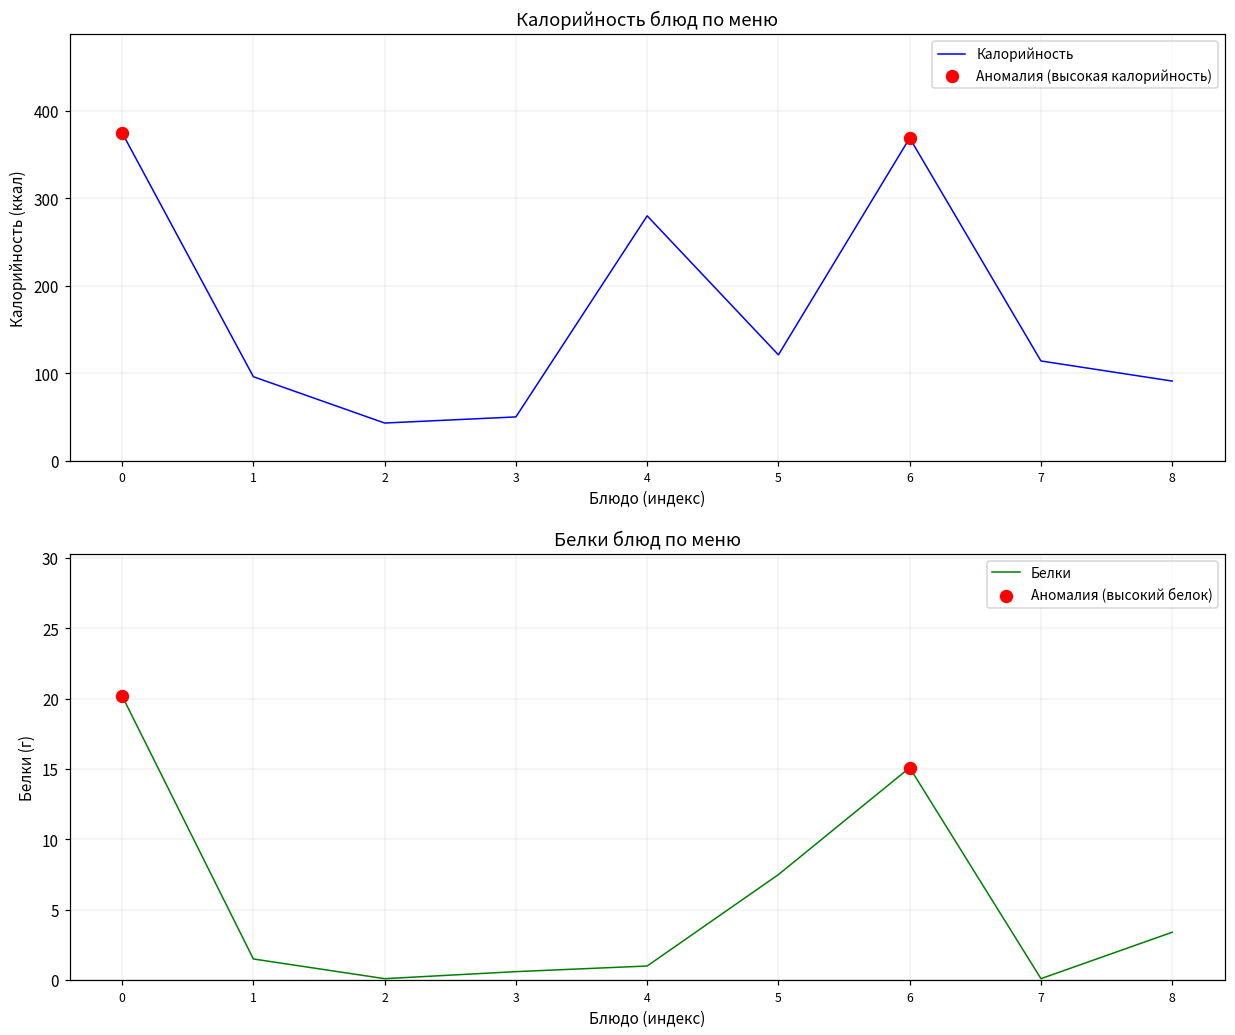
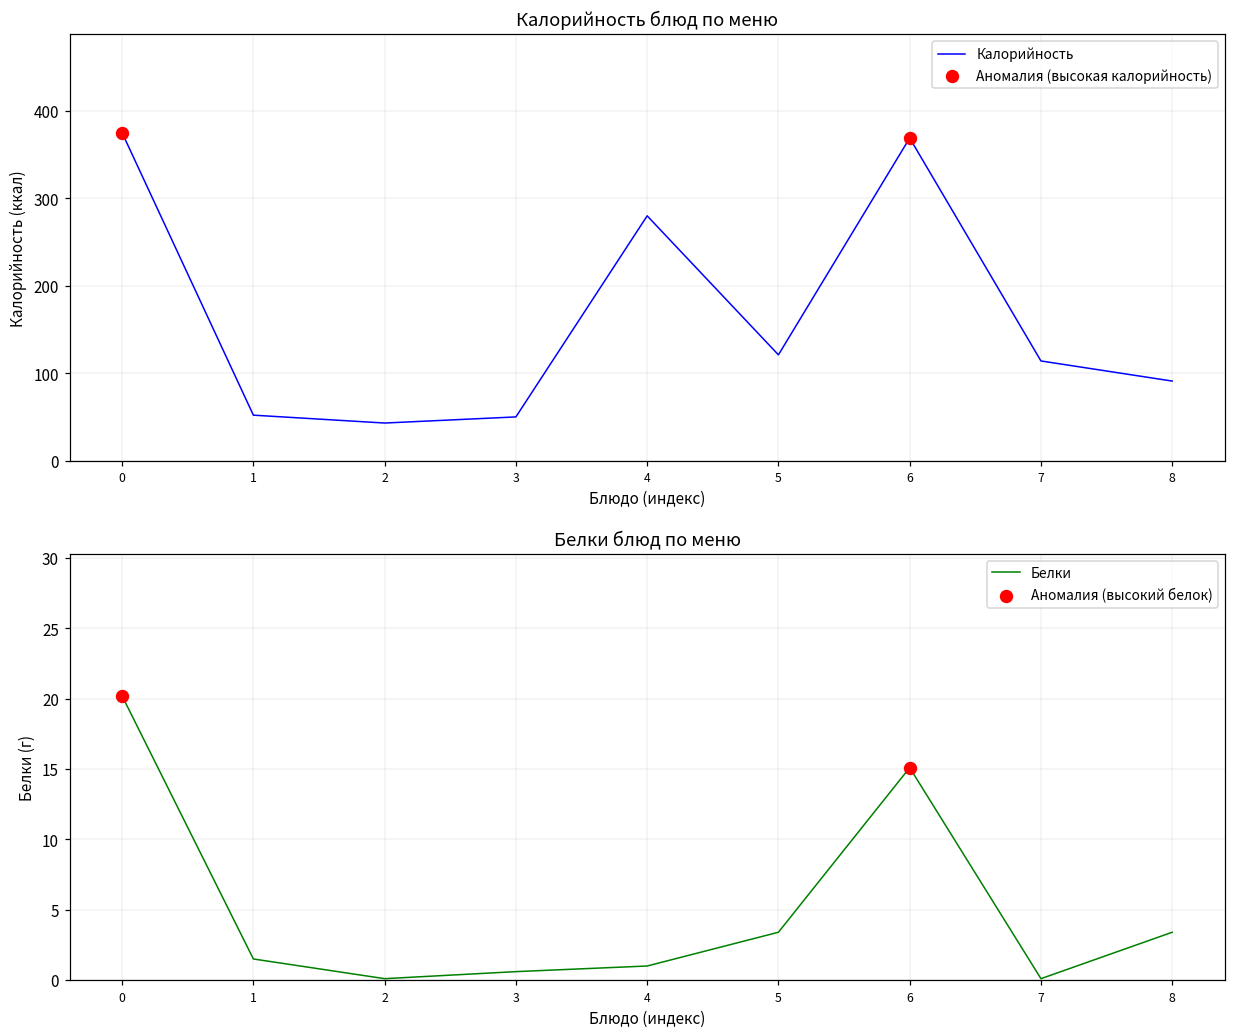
  {
    "Калорийность блюд по меню": {
      "Калорийность": {
-       "1": 100,
+       "1": 50,
        "2": 40,
        "3": 50,
        "4": 280,
        "5": 120,
        "7": 110,
        "8": 90
      }
    },
    "Белки блюд по меню": {
      "Белки": {
        "1": 1.5,
        "2": 0.1,
        "3": 0.6,
        "4": 1.0,
-       "5": 7.5,
+       "5": 3.4,
        "7": 0.1,
        "8": 3.4
      }
    }
  }
